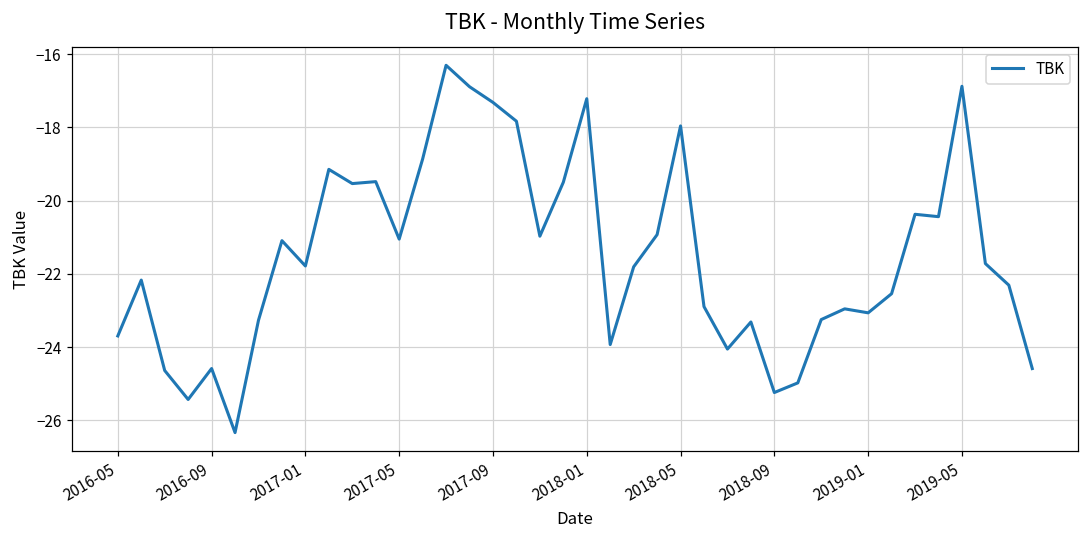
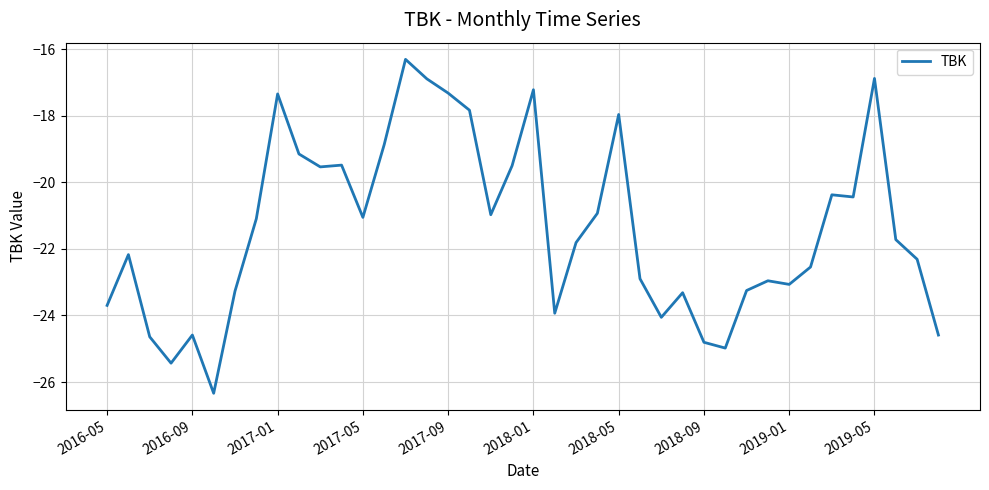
  {
    "2016-05": -23.7,
    "2016-09": -24.6,
-   "2017-01": -21.8,
+   "2017-01": -17.3,
    "2017-05": -21.1,
    "2017-09": -17.3,
    "2018-01": -17.2,
    "2018-05": -18.0,
-   "2018-09": -25.2,
+   "2018-09": -24.8,
    "2019-01": -23.1,
    "2019-05": -16.9
  }
